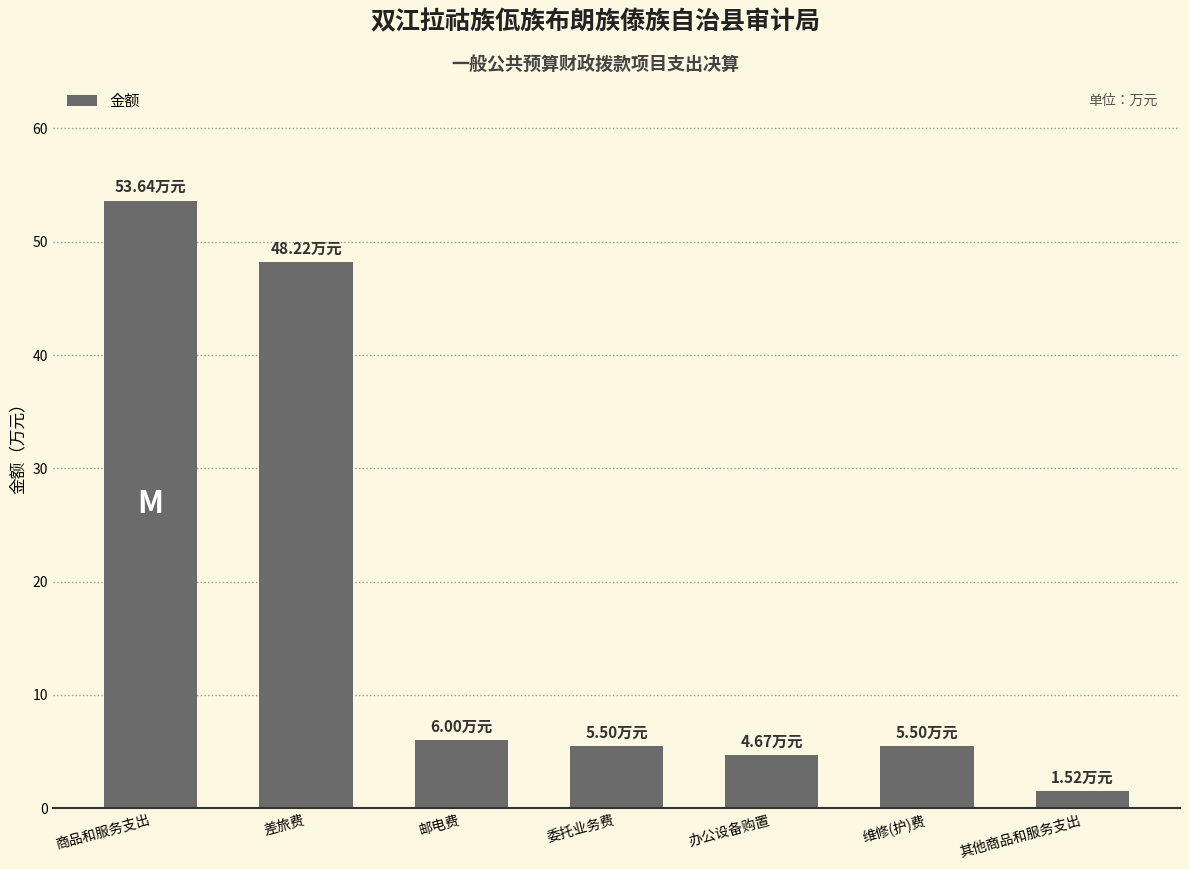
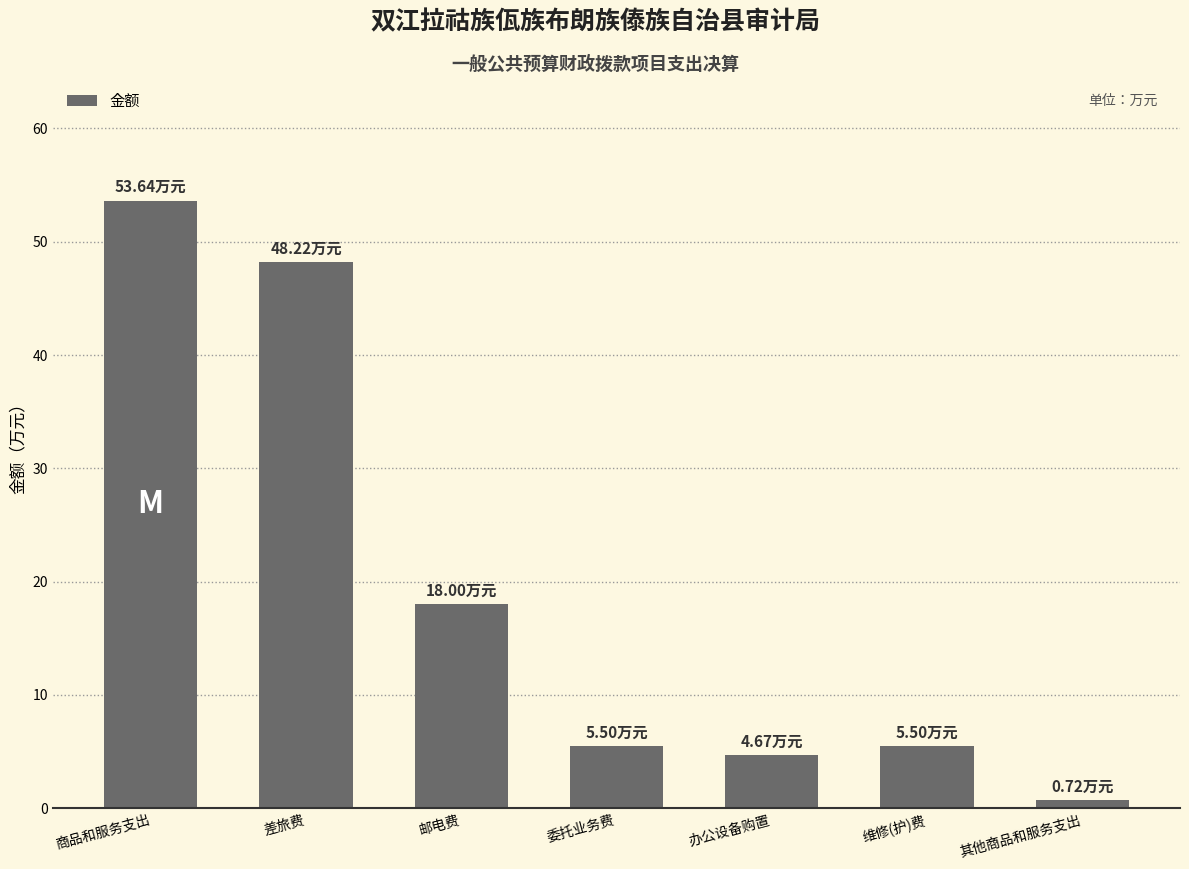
  {
    "商品和服务支出": 53.64,
    "差旅费": 48.22,
-   "邮电费": 6.00,
+   "邮电费": 18.00,
    "委托业务费": 5.50,
    "办公设备购置": 4.67,
    "维修(护)费": 5.50,
-   "其他商品和服务支出": 1.52
+   "其他商品和服务支出": 0.72
  }
